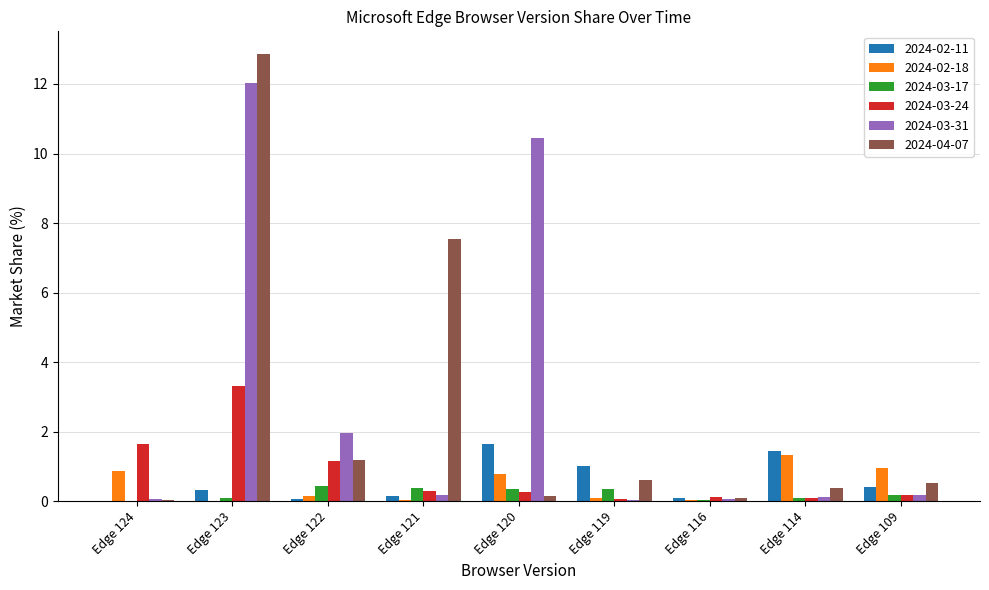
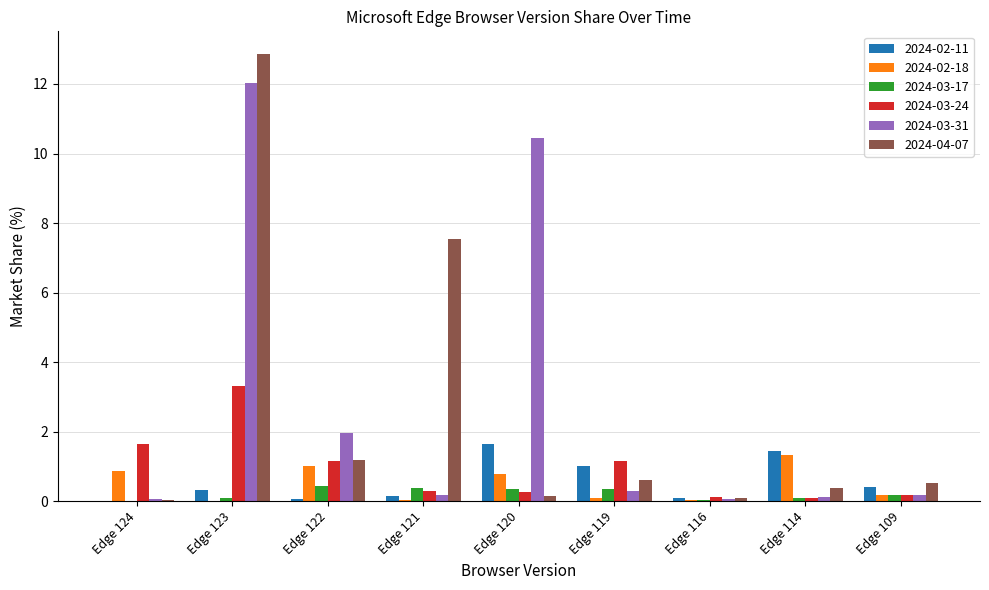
  {
    "2024-02-11": {
      "Edge 123": 0.3,
      "Edge 121": 0.2,
      "Edge 120": 1.7,
      "Edge 119": 1.0,
      "Edge 116": 0.1,
      "Edge 114": 1.4,
      "Edge 109": 0.4
    },
    "2024-02-18": {
      "Edge 124": 0.9,
-     "Edge 122": 0.2,
+     "Edge 122": 1.0,
      "Edge 120": 0.8,
      "Edge 119": 0.1,
      "Edge 114": 1.3,
-     "Edge 109": 1.0
+     "Edge 109": 0.2
    },
    "2024-03-17": {
      "Edge 123": 0.1,
      "Edge 122": 0.5,
      "Edge 121": 0.4,
      "Edge 120": 0.3,
      "Edge 119": 0.4,
      "Edge 114": 0.1,
      "Edge 109": 0.2
    },
    "2024-03-24": {
      "Edge 124": 1.6,
      "Edge 123": 3.3,
      "Edge 122": 1.2,
      "Edge 121": 0.3,
      "Edge 120": 0.3,
-     "Edge 119": 0.1,
+     "Edge 119": 1.2,
      "Edge 116": 0.1,
      "Edge 114": 0.1,
      "Edge 109": 0.2
    },
    "2024-03-31": {
      "Edge 123": 12.0,
      "Edge 122": 2.0,
      "Edge 121": 0.2,
      "Edge 120": 10.5,
-     "Edge 119": 0.0,
+     "Edge 119": 0.3,
      "Edge 114": 0.1,
      "Edge 109": 0.2
    },
    "2024-04-07": {
      "Edge 123": 12.9,
      "Edge 122": 1.2,
      "Edge 121": 7.5,
      "Edge 120": 0.1,
      "Edge 119": 0.6,
      "Edge 116": 0.1,
      "Edge 114": 0.4,
      "Edge 109": 0.5
    }
  }
